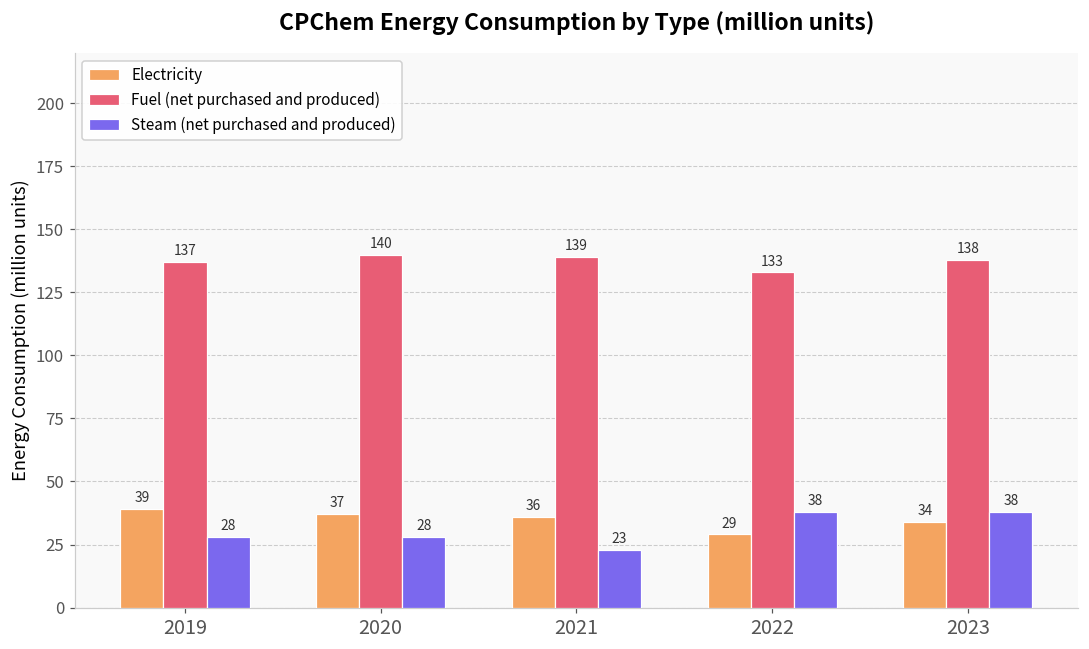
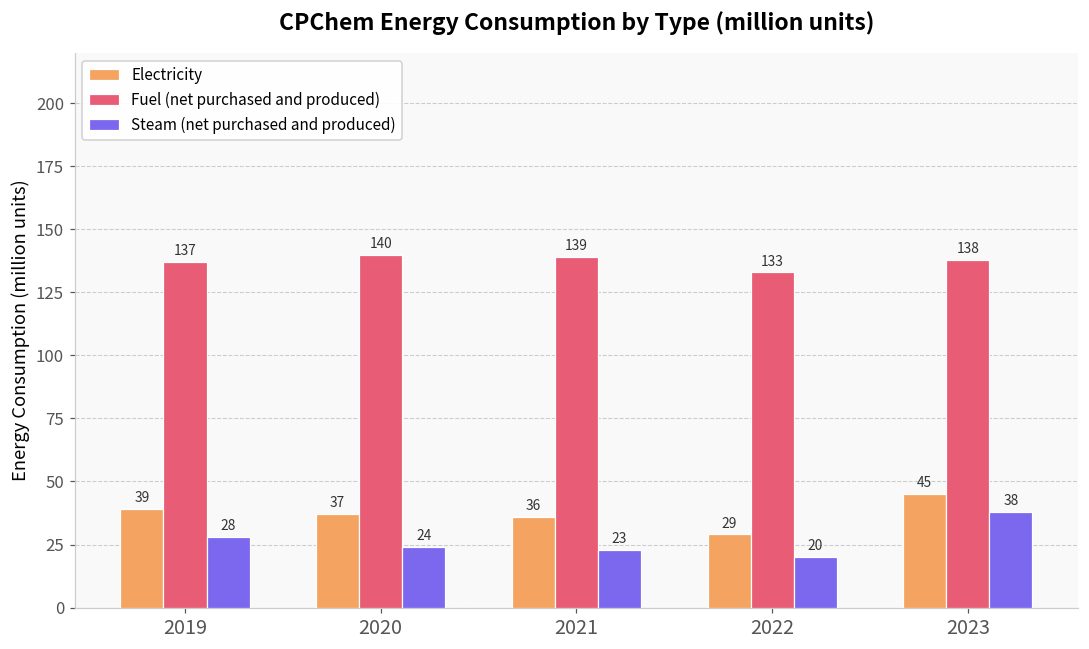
  {
    "Electricity": {
      "2019": 39,
      "2020": 37,
      "2021": 36,
      "2022": 29,
-     "2023": 34
+     "2023": 45
    },
    "Fuel (net purchased and produced)": {
      "2019": 137,
      "2020": 140,
      "2021": 139,
      "2022": 133,
      "2023": 138
    },
    "Steam (net purchased and produced)": {
      "2019": 28,
-     "2020": 28,
+     "2020": 24,
      "2021": 23,
-     "2022": 38,
+     "2022": 20,
      "2023": 38
    }
  }
